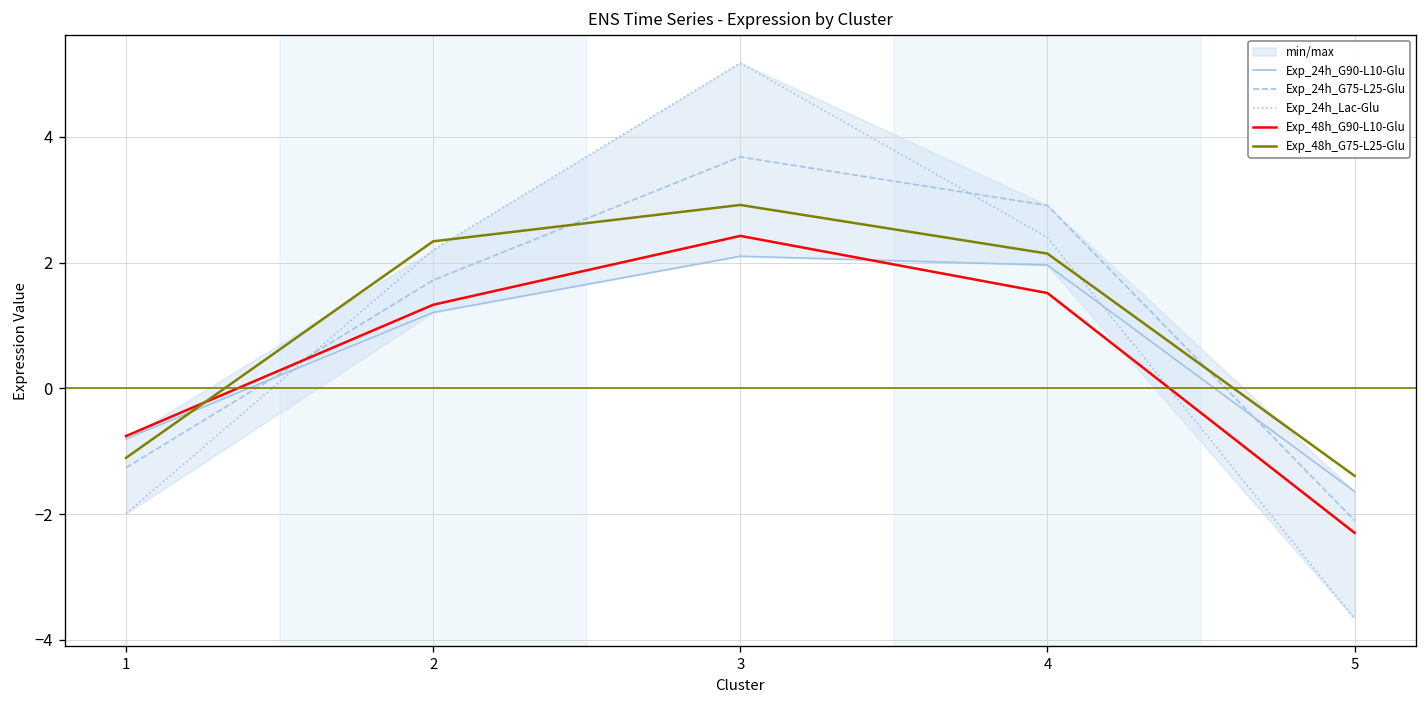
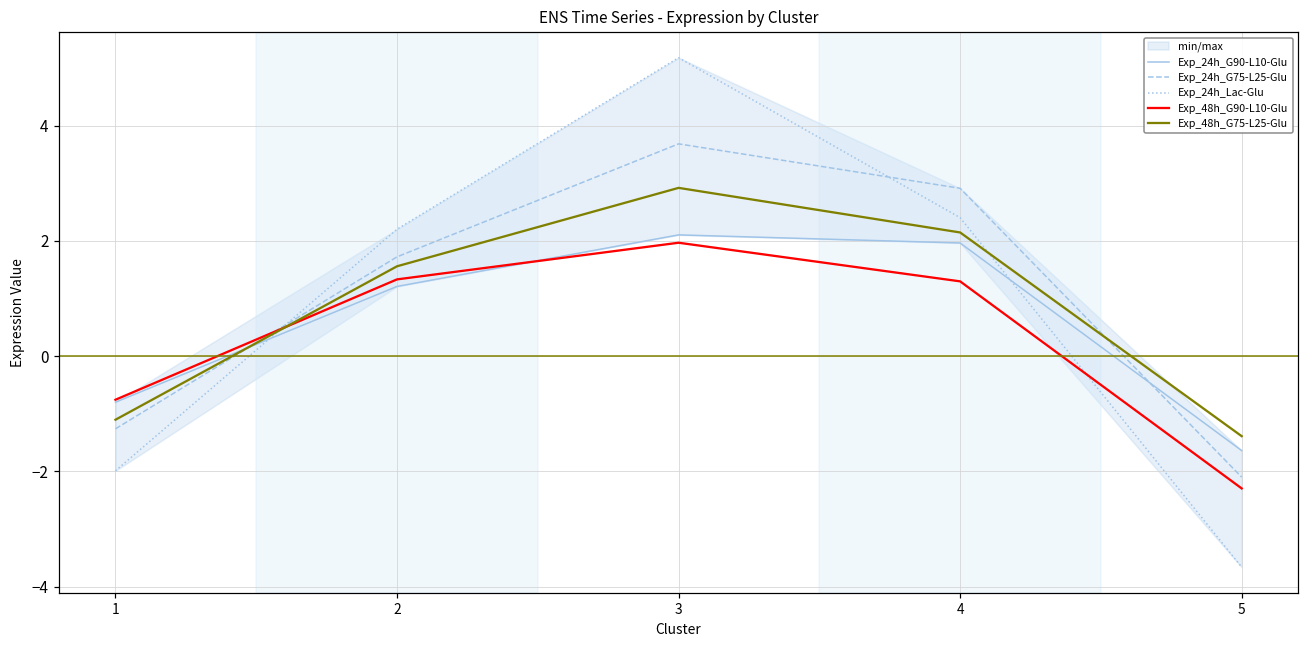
  {
    "Exp_48h_G90-L10-Glu": {
      "2": 1.3,
-     "3": 2.4,
-     "4": 1.5,
+     "3": 2.0,
+     "4": 1.3,
      "5": -2.3
    },
    "Exp_48h_G75-L25-Glu": {
      "1": -1.1,
-     "2": 2.3,
+     "2": 1.6,
      "3": 2.9,
      "4": 2.1,
      "5": -1.4
    }
  }
